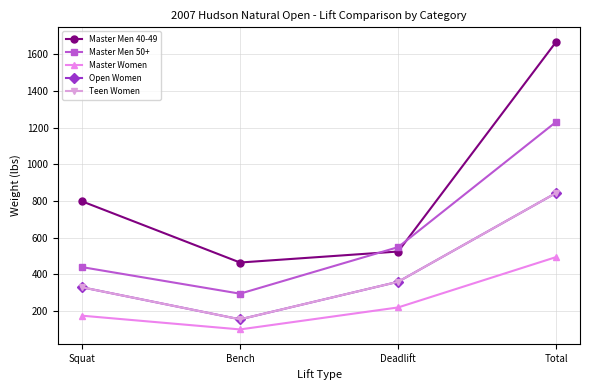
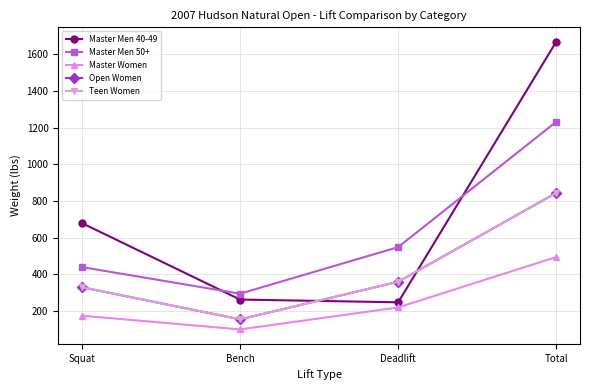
  {
    "Master Men 40-49": {
-     "Squat": 800,
-     "Bench": 470,
-     "Deadlift": 530,
+     "Squat": 680,
+     "Bench": 260,
+     "Deadlift": 250,
      "Total": 1670
    },
    "Master Men 50+": {
      "Squat": 440,
      "Bench": 300,
      "Deadlift": 550,
      "Total": 1230
    }
  }
